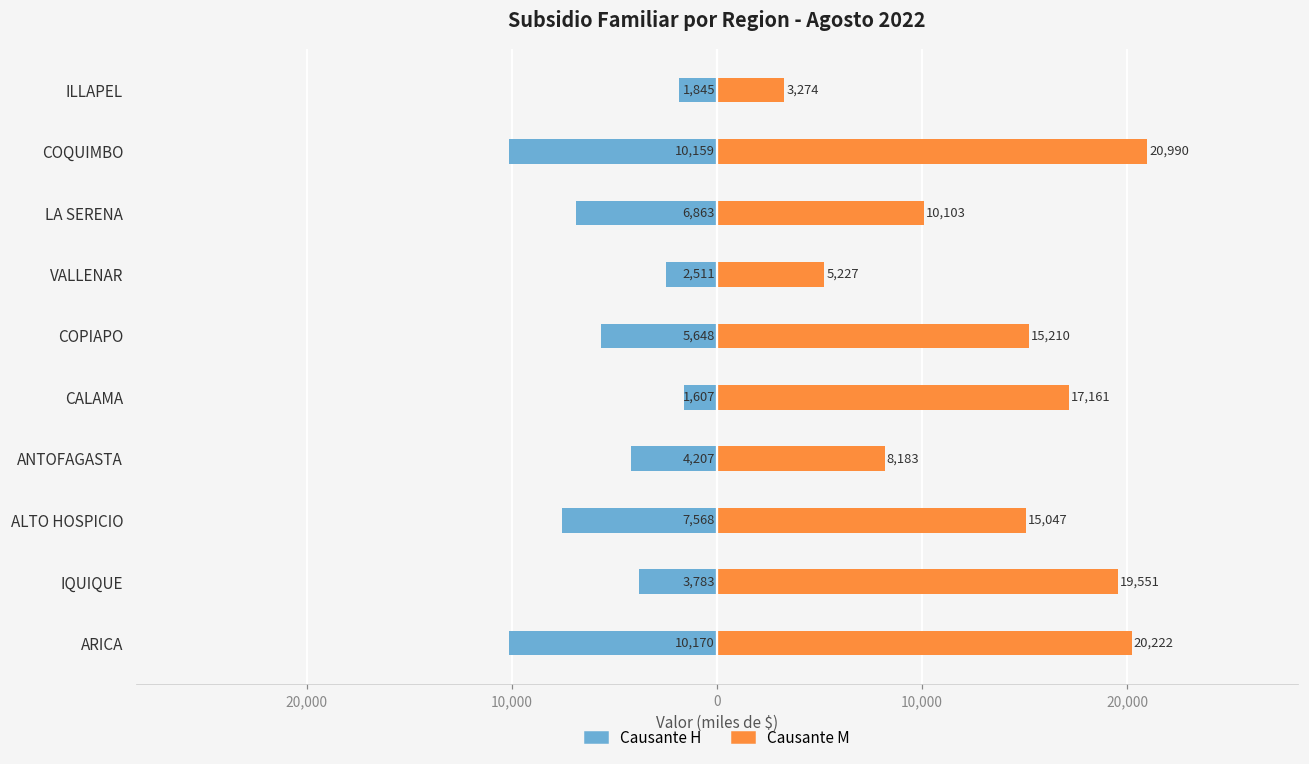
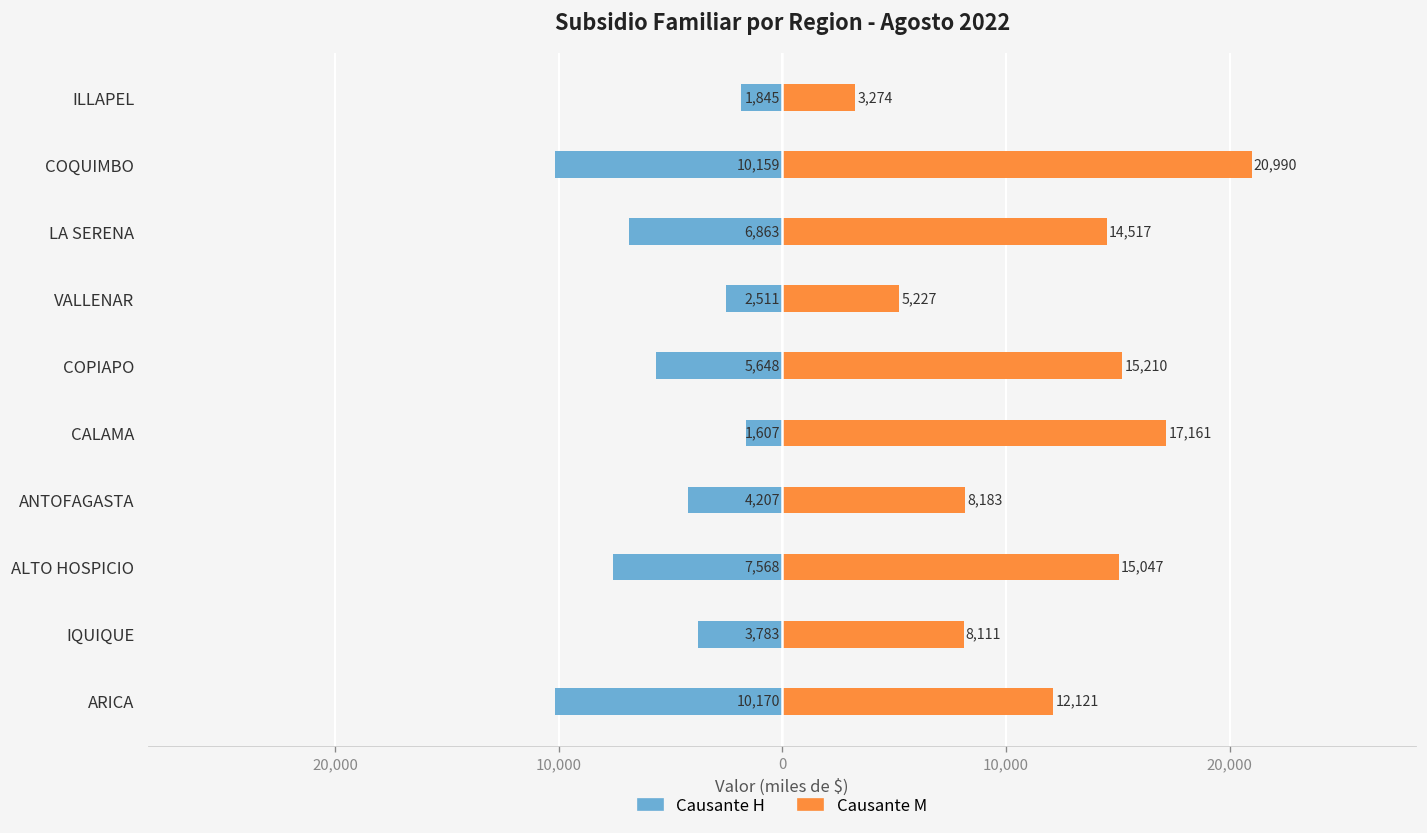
  {
    "Causante M": {
      "ILLAPEL": "3,274",
      "COQUIMBO": "20,990",
-     "LA SERENA": "10,103",
+     "LA SERENA": "14,517",
      "VALLENAR": "5,227",
      "COPIAPO": "15,210",
      "CALAMA": "17,161",
      "ANTOFAGASTA": "8,183",
      "ALTO HOSPICIO": "15,047",
-     "IQUIQUE": "19,551",
-     "ARICA": "20,222"
+     "IQUIQUE": "8,111",
+     "ARICA": "12,121"
    }
  }
